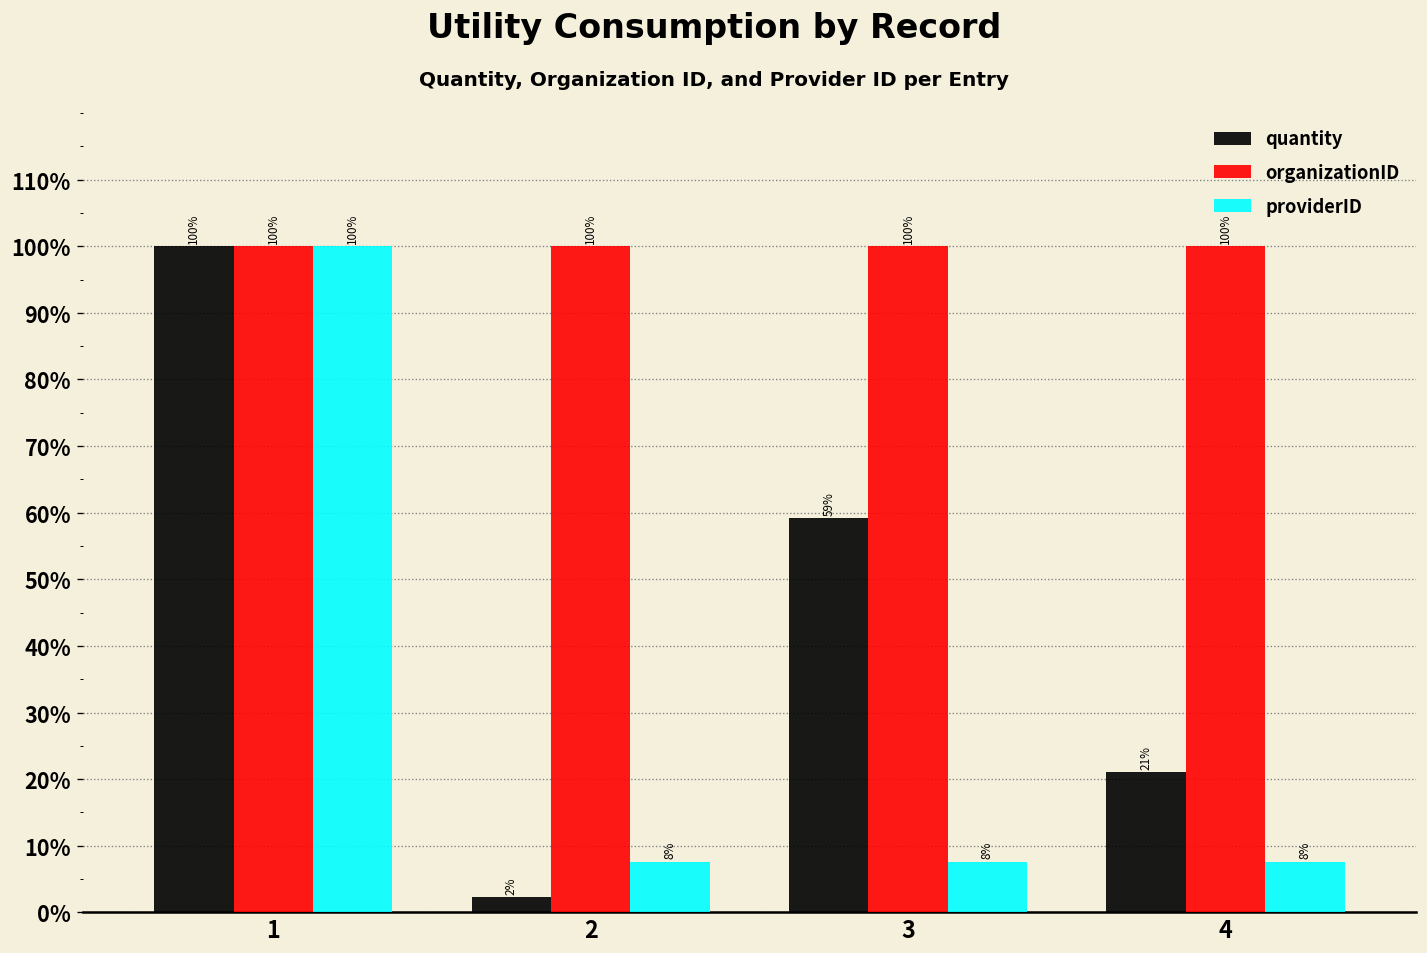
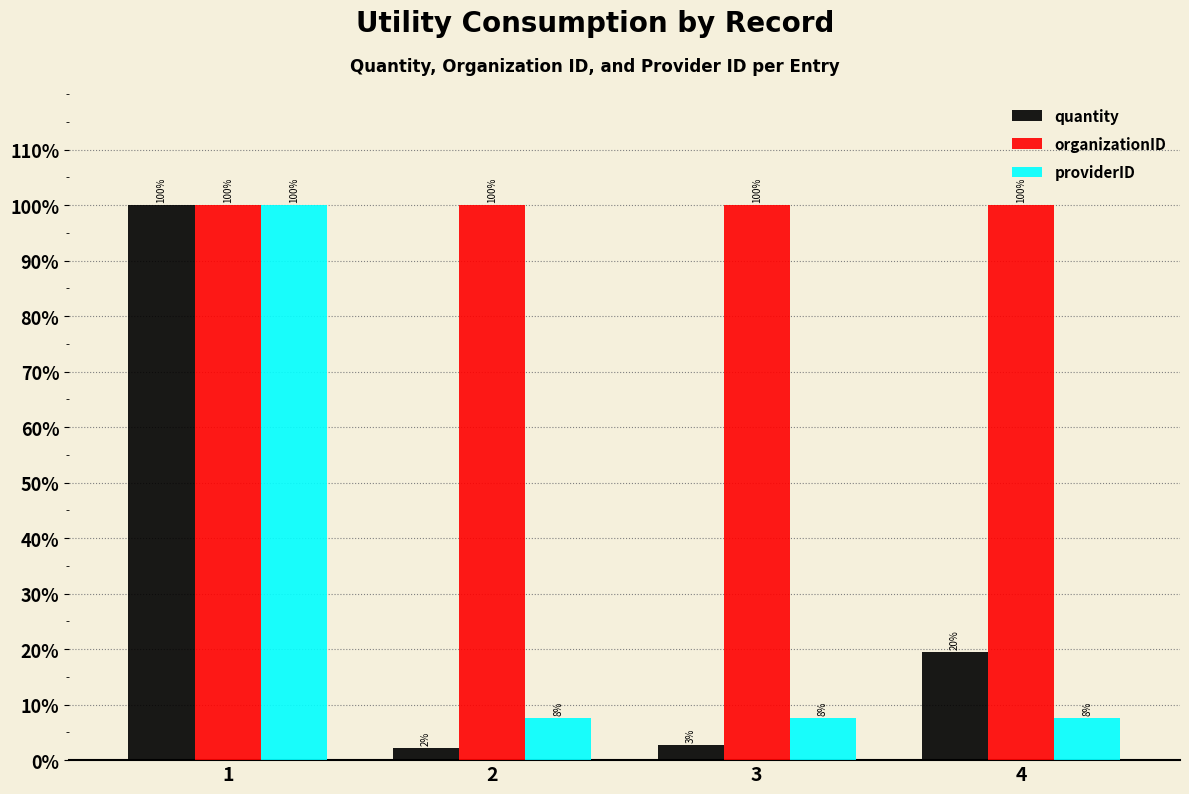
  {
    "quantity": {
      "1": "100%",
      "2": "2%",
-     "3": "59%",
-     "4": "21%"
+     "3": "3%",
+     "4": "20%"
    },
    "organizationID": {
      "1": "100%",
      "2": "100%",
      "3": "100%",
      "4": "100%"
    },
    "providerID": {
      "1": "100%",
      "2": "8%",
      "3": "8%",
      "4": "8%"
    }
  }
